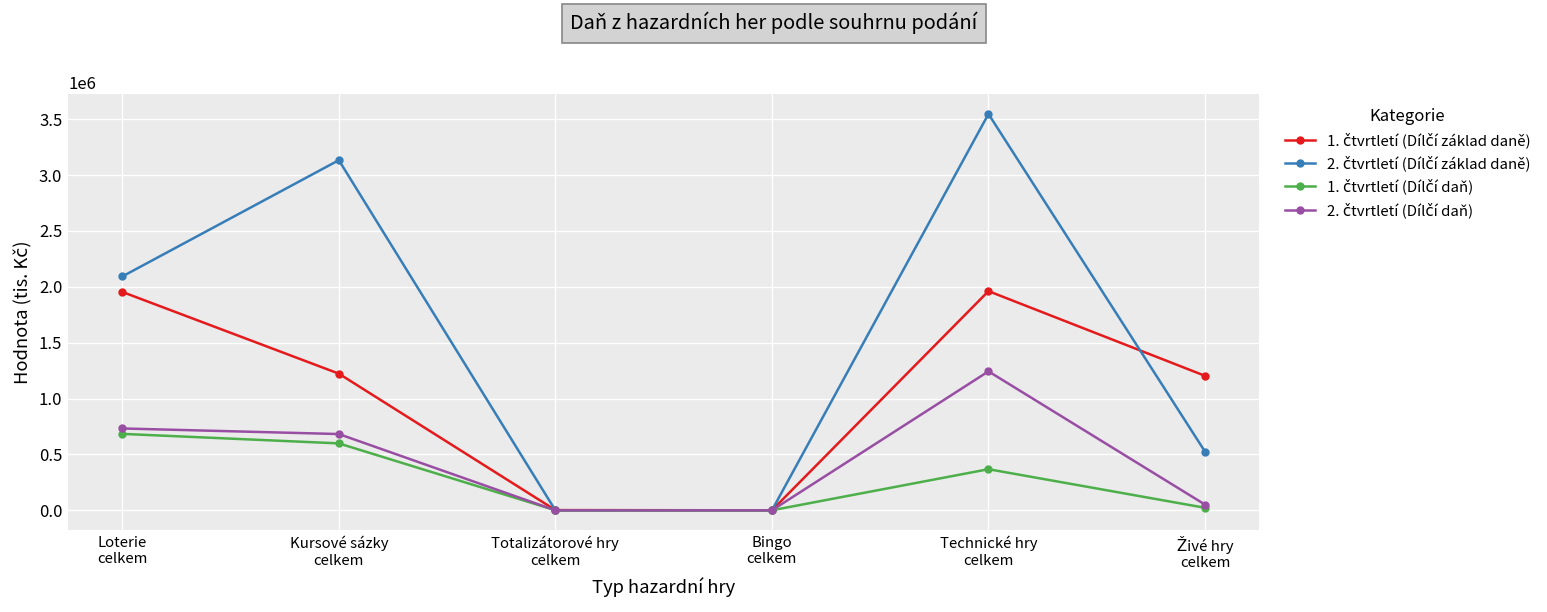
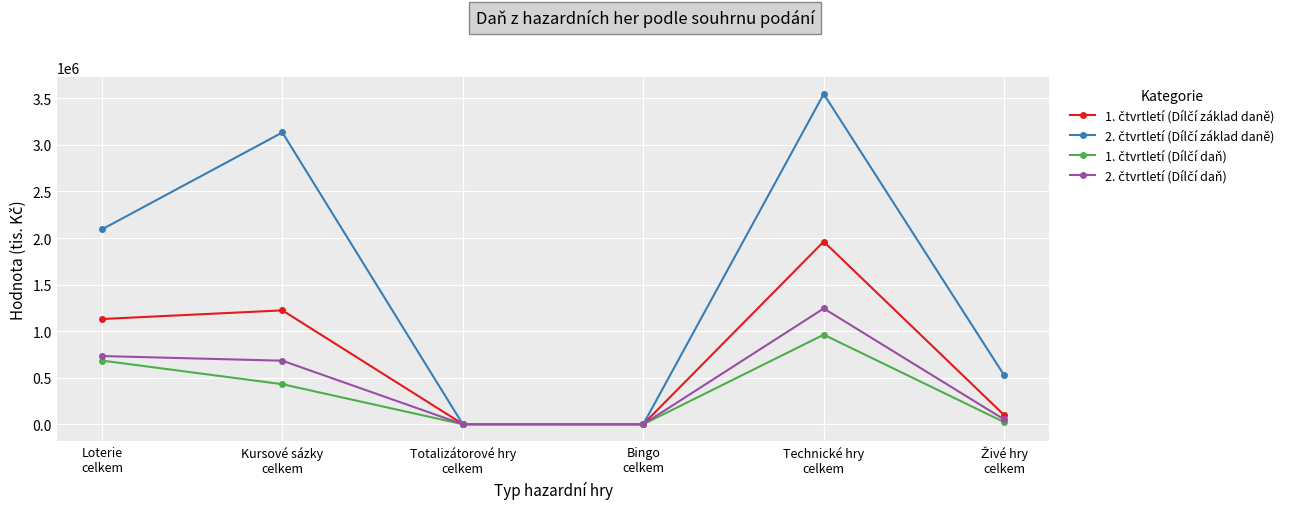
  {
    "1. čtvrtletí (Dílčí základ daně)": {
-     "Loterie celkem": 2000000,
+     "Loterie celkem": 1100000,
      "Kursové sázky celkem": 1200000,
      "Technické hry celkem": 2000000,
-     "Živé hry celkem": 1200000
+     "Živé hry celkem": 100000
    },
    "2. čtvrtletí (Dílčí základ daně)": {
      "Loterie celkem": 2100000,
      "Kursové sázky celkem": 3100000,
      "Technické hry celkem": 3500000,
      "Živé hry celkem": 500000
    },
    "1. čtvrtletí (Dílčí daň)": {
      "Loterie celkem": 700000,
-     "Kursové sázky celkem": 600000,
-     "Technické hry celkem": 400000,
+     "Kursové sázky celkem": 400000,
+     "Technické hry celkem": 1000000,
      "Živé hry celkem": 0
    },
    "2. čtvrtletí (Dílčí daň)": {
      "Loterie celkem": 700000,
      "Kursové sázky celkem": 700000,
      "Technické hry celkem": 1200000,
      "Živé hry celkem": 100000
    }
  }
